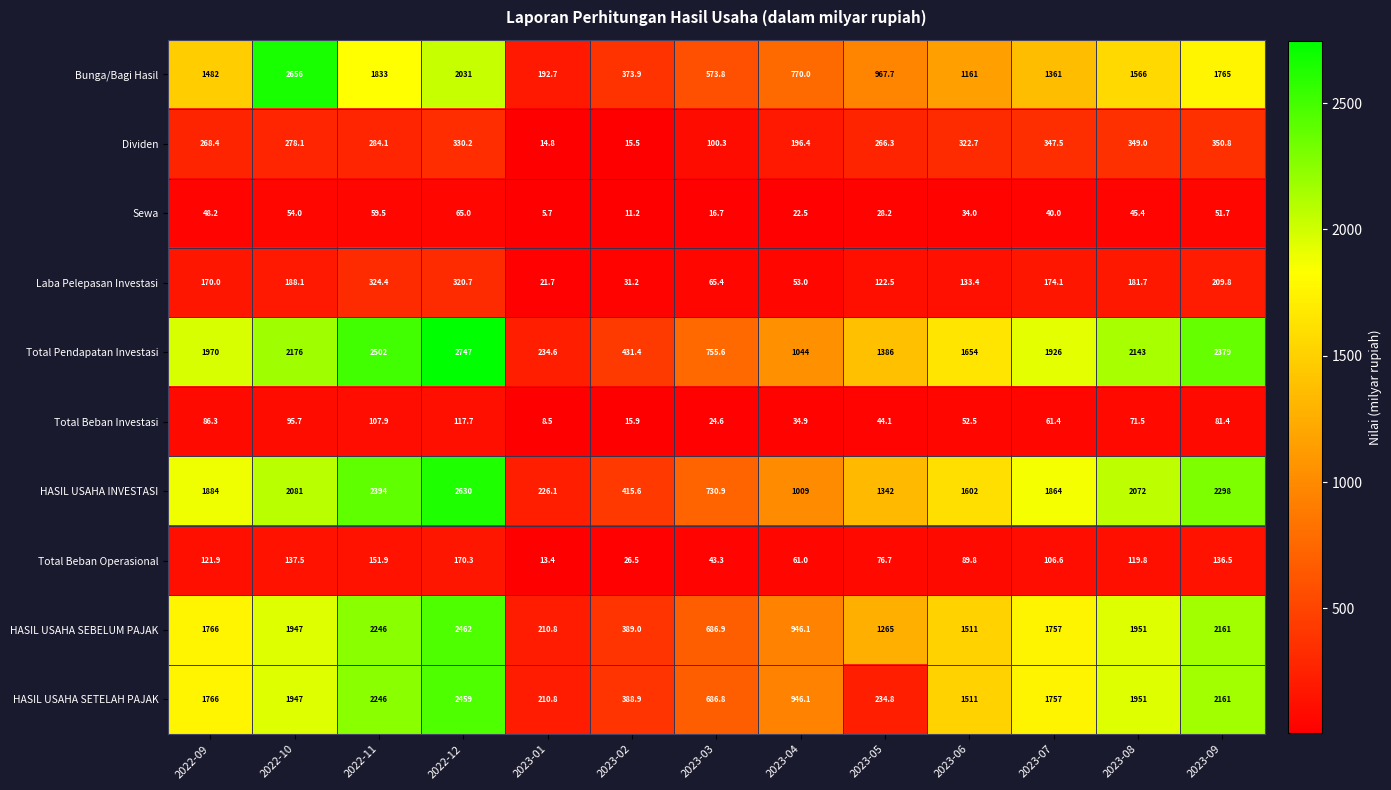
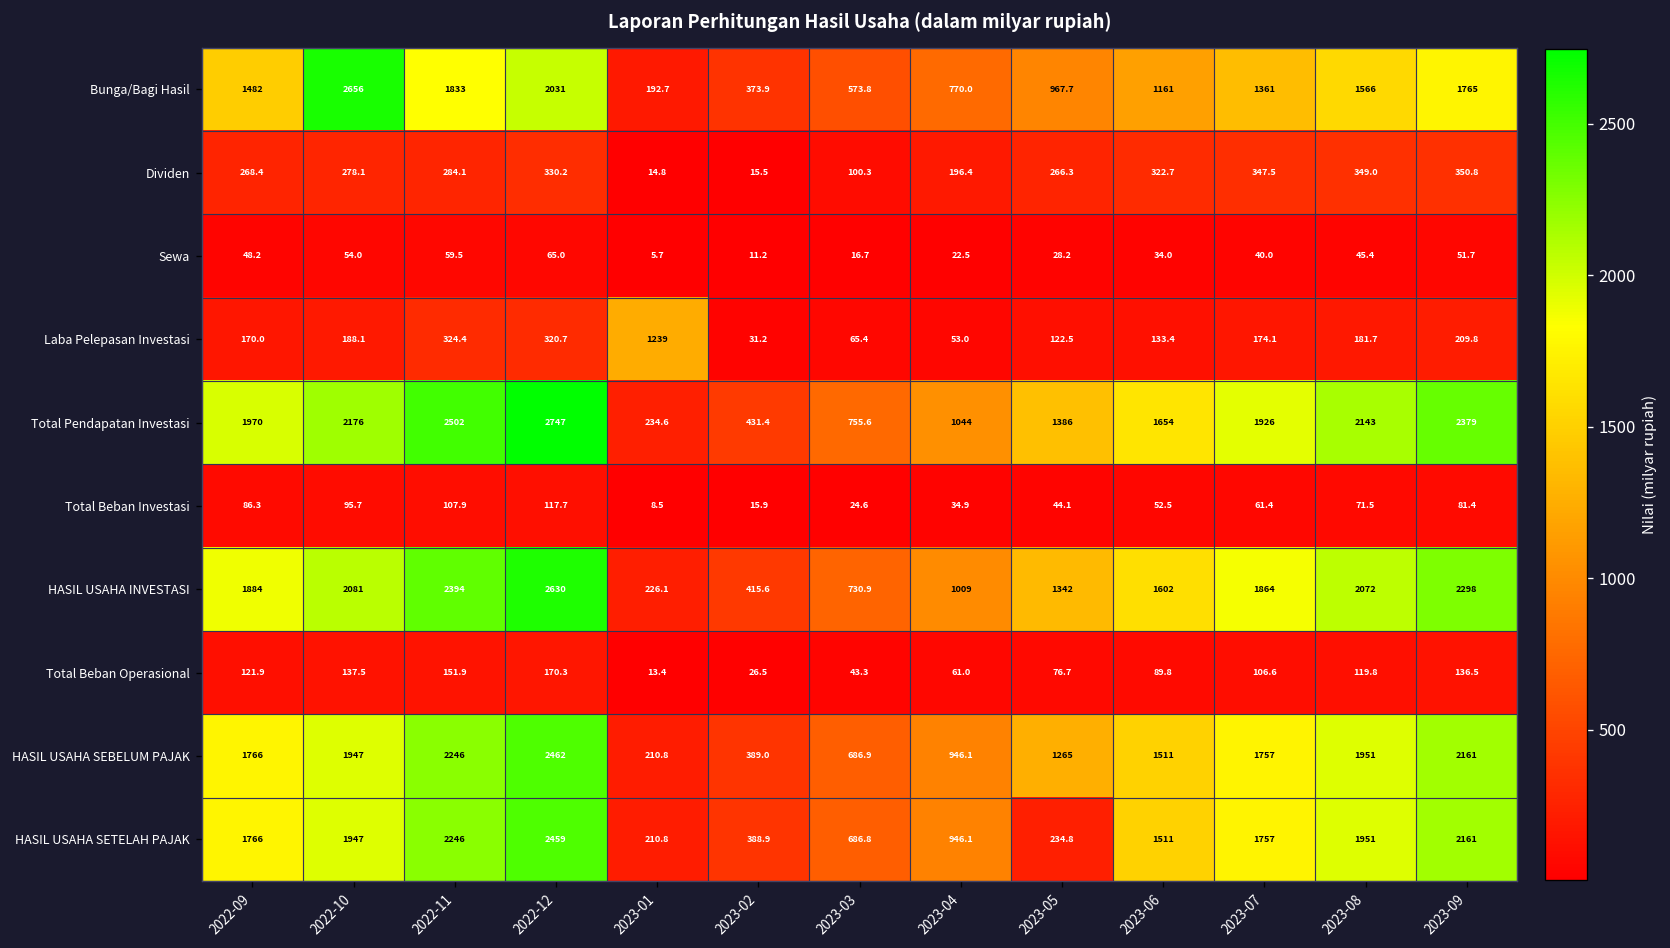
  {
    "Bunga/Bagi Hasil": {
      "2022-09": 1482,
      "2022-10": 2656,
      "2022-11": 1833,
      "2022-12": 2031,
      "2023-01": 192.7,
      "2023-02": 373.9,
      "2023-03": 573.8,
      "2023-04": 770.0,
      "2023-05": 967.7,
      "2023-06": 1161,
      "2023-07": 1361,
      "2023-08": 1566,
      "2023-09": 1765
    },
    "Dividen": {
      "2022-09": 268.4,
      "2022-10": 278.1,
      "2022-11": 284.1,
      "2022-12": 330.2,
      "2023-01": 14.8,
      "2023-02": 15.5,
      "2023-03": 100.3,
      "2023-04": 196.4,
      "2023-05": 266.3,
      "2023-06": 322.7,
      "2023-07": 347.5,
      "2023-08": 349.0,
      "2023-09": 350.8
    },
    "Sewa": {
      "2022-09": 48.2,
      "2022-10": 54.0,
      "2022-11": 59.5,
      "2022-12": 65.0,
      "2023-01": 5.7,
      "2023-02": 11.2,
      "2023-03": 16.7,
      "2023-04": 22.5,
      "2023-05": 28.2,
      "2023-06": 34.0,
      "2023-07": 40.0,
      "2023-08": 45.4,
      "2023-09": 51.7
    },
    "Laba Pelepasan Investasi": {
      "2022-09": 170.0,
      "2022-10": 188.1,
      "2022-11": 324.4,
      "2022-12": 320.7,
-     "2023-01": 21.7,
+     "2023-01": 1239,
      "2023-02": 31.2,
      "2023-03": 65.4,
      "2023-04": 53.0,
      "2023-05": 122.5,
      "2023-06": 133.4,
      "2023-07": 174.1,
      "2023-08": 181.7,
      "2023-09": 209.8
    },
    "Total Pendapatan Investasi": {
      "2022-09": 1970,
      "2022-10": 2176,
      "2022-11": 2502,
      "2022-12": 2747,
      "2023-01": 234.6,
      "2023-02": 431.4,
      "2023-03": 755.6,
      "2023-04": 1044,
      "2023-05": 1386,
      "2023-06": 1654,
      "2023-07": 1926,
      "2023-08": 2143,
      "2023-09": 2379
    },
    "Total Beban Investasi": {
      "2022-09": 86.3,
      "2022-10": 95.7,
      "2022-11": 107.9,
      "2022-12": 117.7,
      "2023-01": 8.5,
      "2023-02": 15.9,
      "2023-03": 24.6,
      "2023-04": 34.9,
      "2023-05": 44.1,
      "2023-06": 52.5,
      "2023-07": 61.4,
      "2023-08": 71.5,
      "2023-09": 81.4
    },
    "HASIL USAHA INVESTASI": {
      "2022-09": 1884,
      "2022-10": 2081,
      "2022-11": 2394,
      "2022-12": 2630,
      "2023-01": 226.1,
      "2023-02": 415.6,
      "2023-03": 730.9,
      "2023-04": 1009,
      "2023-05": 1342,
      "2023-06": 1602,
      "2023-07": 1864,
      "2023-08": 2072,
      "2023-09": 2298
    },
    "Total Beban Operasional": {
      "2022-09": 121.9,
      "2022-10": 137.5,
      "2022-11": 151.9,
      "2022-12": 170.3,
      "2023-01": 13.4,
      "2023-02": 26.5,
      "2023-03": 43.3,
      "2023-04": 61.0,
      "2023-05": 76.7,
      "2023-06": 89.8,
      "2023-07": 106.6,
      "2023-08": 119.8,
      "2023-09": 136.5
    },
    "HASIL USAHA SEBELUM PAJAK": {
      "2022-09": 1766,
      "2022-10": 1947,
      "2022-11": 2246,
      "2022-12": 2462,
      "2023-01": 210.8,
      "2023-02": 389.0,
      "2023-03": 686.9,
      "2023-04": 946.1,
      "2023-05": 1265,
      "2023-06": 1511,
      "2023-07": 1757,
      "2023-08": 1951,
      "2023-09": 2161
    },
    "HASIL USAHA SETELAH PAJAK": {
      "2022-09": 1766,
      "2022-10": 1947,
      "2022-11": 2246,
      "2022-12": 2459,
      "2023-01": 210.8,
      "2023-02": 388.9,
      "2023-03": 686.8,
      "2023-04": 946.1,
      "2023-05": 234.8,
      "2023-06": 1511,
      "2023-07": 1757,
      "2023-08": 1951,
      "2023-09": 2161
    }
  }
